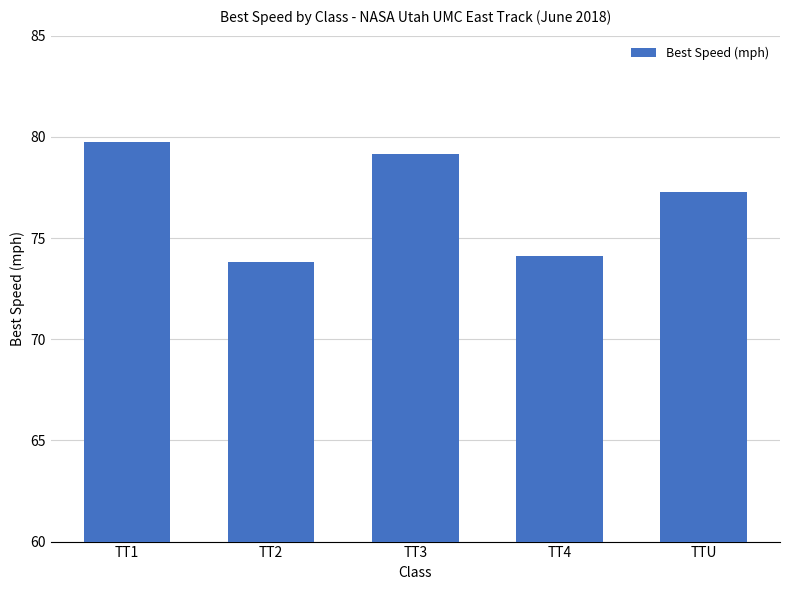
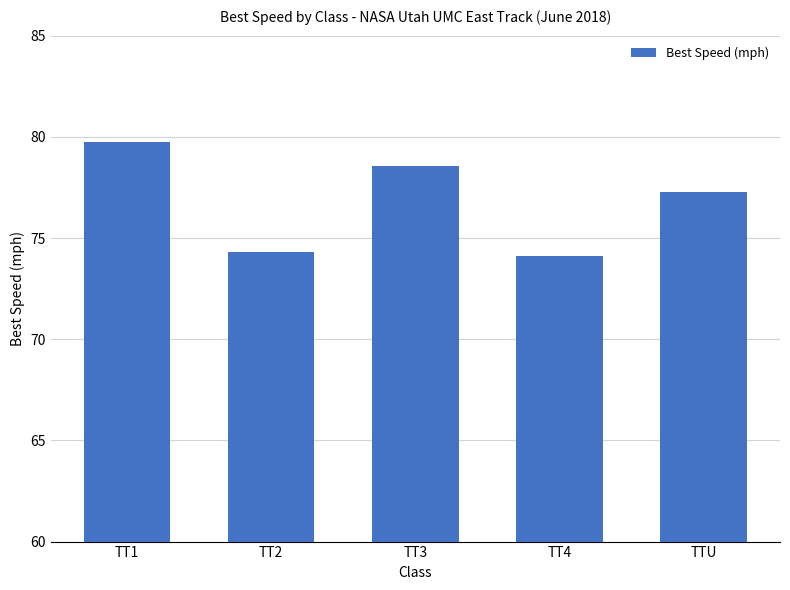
  {
    "TT1": 79.7,
-   "TT2": 73.8,
-   "TT3": 79.1,
+   "TT2": 74.3,
+   "TT3": 78.6,
    "TT4": 74.1,
    "TTU": 77.3
  }
